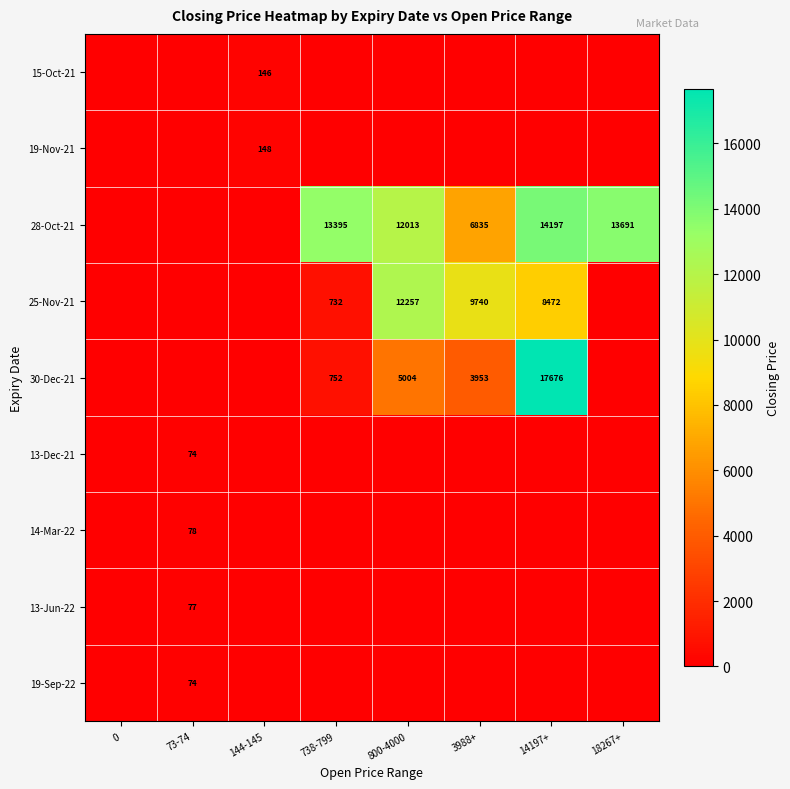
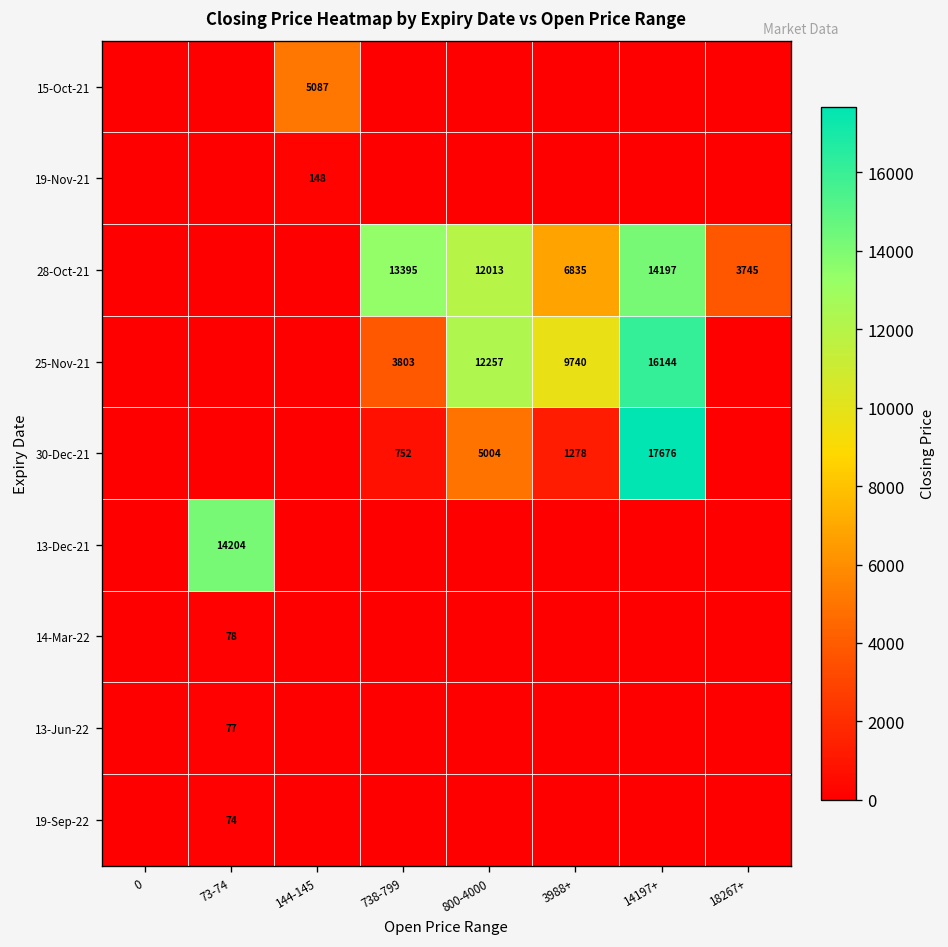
  {
    "15-Oct-21": {
-     "144-145": 146
+     "144-145": 5087
    },
    "19-Nov-21": {
      "144-145": 148
    },
    "28-Oct-21": {
      "738-799": 13395,
      "800-4000": 12013,
      "3988+": 6835,
      "14197+": 14197,
-     "18267+": 13691
+     "18267+": 3745
    },
    "25-Nov-21": {
-     "738-799": 732,
+     "738-799": 3803,
      "800-4000": 12257,
      "3988+": 9740,
-     "14197+": 8472
+     "14197+": 16144
    },
    "30-Dec-21": {
      "738-799": 752,
      "800-4000": 5004,
-     "3988+": 3953,
+     "3988+": 1278,
      "14197+": 17676
    },
    "13-Dec-21": {
-     "73-74": 74
+     "73-74": 14204
    },
    "14-Mar-22": {
      "73-74": 78
    },
    "13-Jun-22": {
      "73-74": 77
    },
    "19-Sep-22": {
      "73-74": 74
    }
  }
